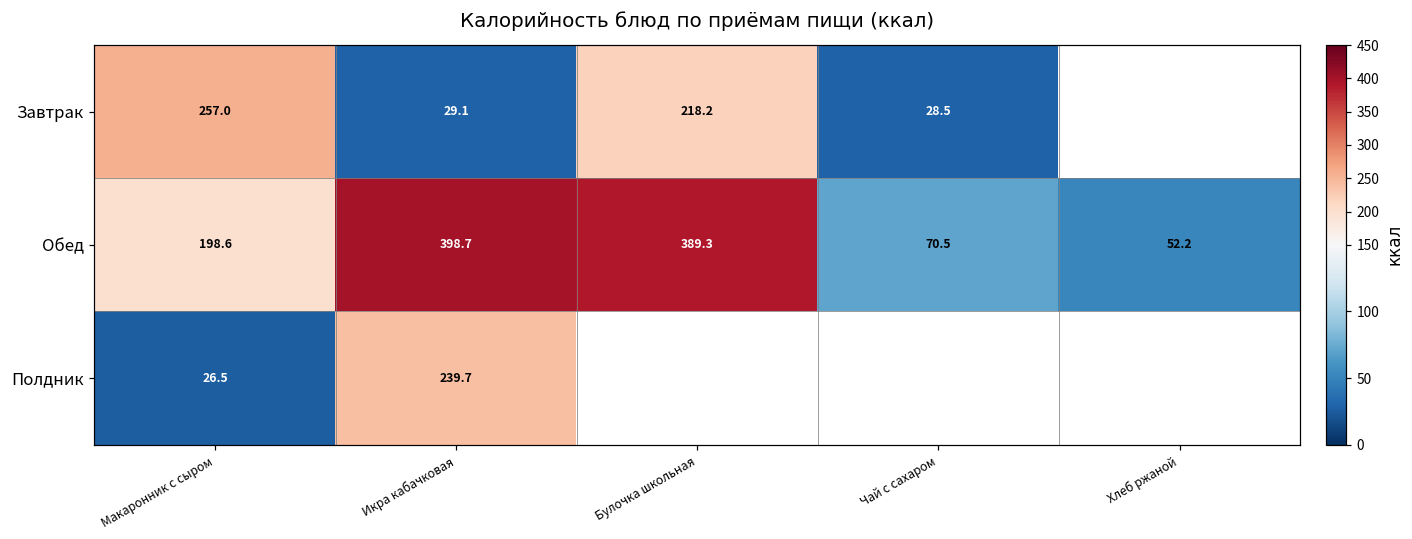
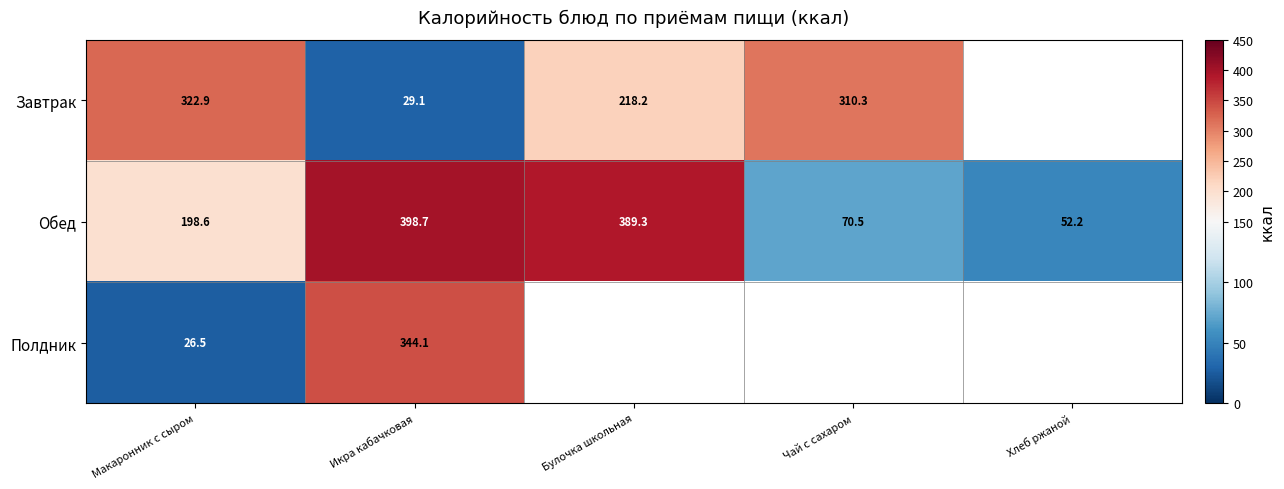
  {
    "Завтрак": {
-     "Макаронник с сыром": 257.0,
+     "Макаронник с сыром": 322.9,
      "Икра кабачковая": 29.1,
      "Булочка школьная": 218.2,
-     "Чай с сахаром": 28.5
+     "Чай с сахаром": 310.3
    },
    "Обед": {
      "Макаронник с сыром": 198.6,
      "Икра кабачковая": 398.7,
      "Булочка школьная": 389.3,
      "Чай с сахаром": 70.5,
      "Хлеб ржаной": 52.2
    },
    "Полдник": {
      "Макаронник с сыром": 26.5,
-     "Икра кабачковая": 239.7
+     "Икра кабачковая": 344.1
    }
  }
